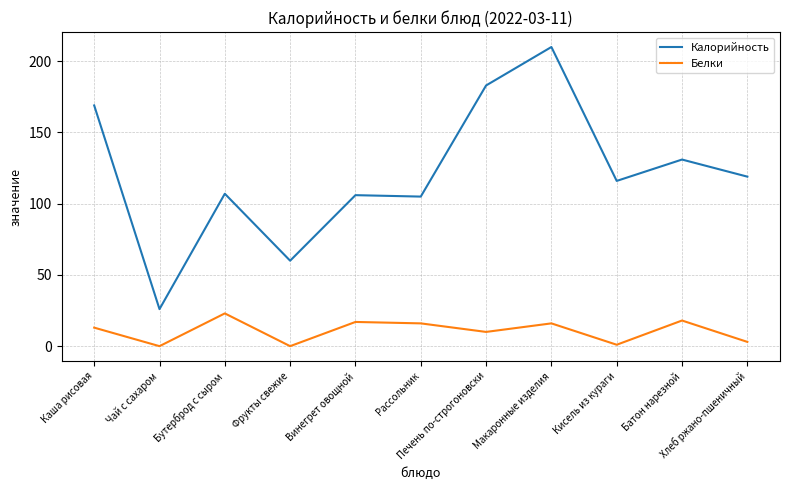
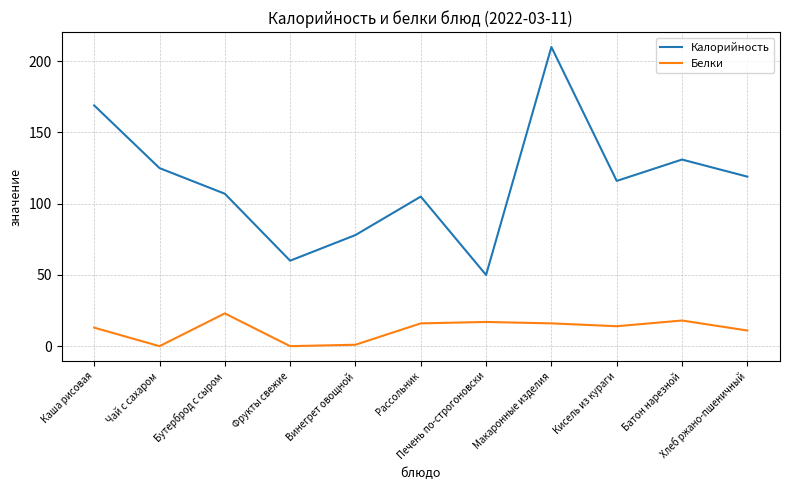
  {
    "Калорийность": {
      "Каша рисовая": 169,
-     "Чай с сахаром": 26,
+     "Чай с сахаром": 125,
      "Бутерброд с сыром": 107,
      "Фрукты свежие": 60,
-     "Винегрет овощной": 106,
+     "Винегрет овощной": 78,
      "Рассольник": 105,
-     "Печень по-строгоновски": 183,
+     "Печень по-строгоновски": 50,
      "Макаронные изделия": 210,
      "Кисель из кураги": 116,
      "Батон нарезной": 131,
      "Хлеб ржано-пшеничный": 119
    },
    "Белки": {
      "Каша рисовая": 13,
      "Чай с сахаром": 0,
      "Бутерброд с сыром": 23,
      "Фрукты свежие": 0,
-     "Винегрет овощной": 17,
+     "Винегрет овощной": 1,
      "Рассольник": 16,
-     "Печень по-строгоновски": 10,
+     "Печень по-строгоновски": 17,
      "Макаронные изделия": 16,
-     "Кисель из кураги": 1,
+     "Кисель из кураги": 14,
      "Батон нарезной": 18,
-     "Хлеб ржано-пшеничный": 3
+     "Хлеб ржано-пшеничный": 11
    }
  }
